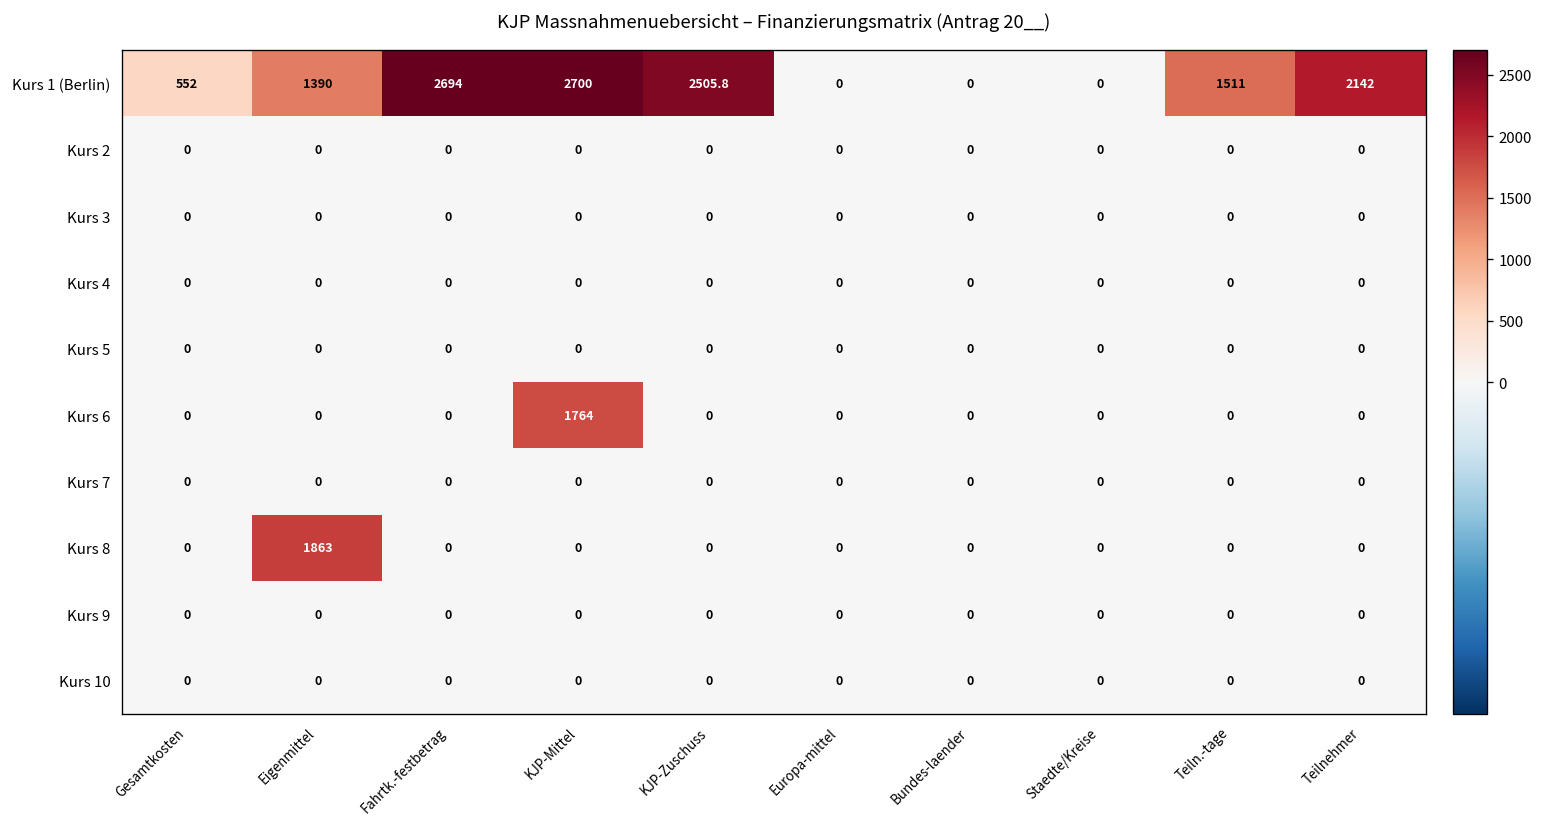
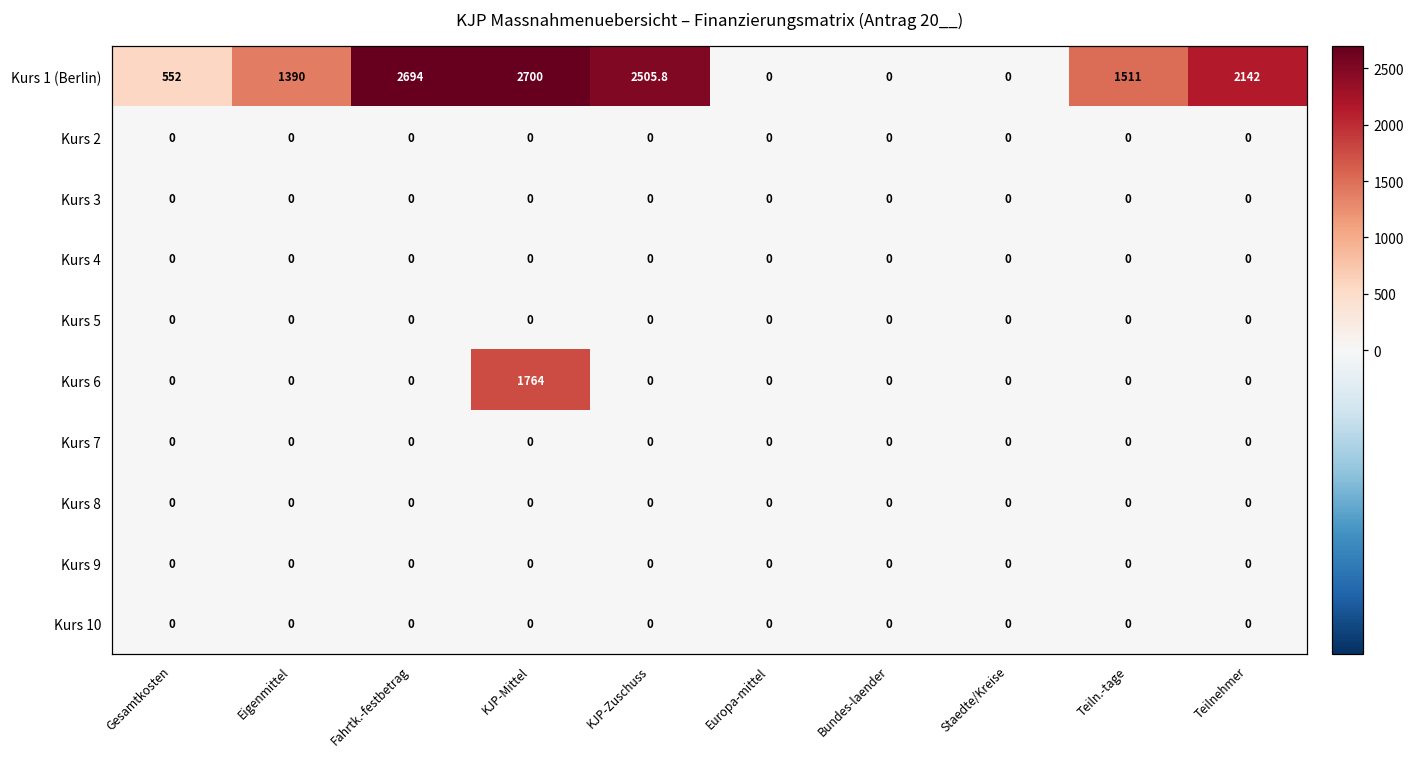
  {
    "Kurs 1 (Berlin)": {
      "Gesamtkosten": 552,
      "Eigenmittel": 1390,
      "Fahrtk.-festbetrag": 2694,
      "KJP-Mittel": 2700,
      "KJP-Zuschuss": 2505.8,
      "Europa-mittel": 0,
      "Bundes-laender": 0,
      "Staedte/Kreise": 0,
      "Teiln.-tage": 1511,
      "Teilnehmer": 2142
    },
    "Kurs 2": {
      "Gesamtkosten": 0,
      "Eigenmittel": 0,
      "Fahrtk.-festbetrag": 0,
      "KJP-Mittel": 0,
      "KJP-Zuschuss": 0,
      "Europa-mittel": 0,
      "Bundes-laender": 0,
      "Staedte/Kreise": 0,
      "Teiln.-tage": 0,
      "Teilnehmer": 0
    },
    "Kurs 3": {
      "Gesamtkosten": 0,
      "Eigenmittel": 0,
      "Fahrtk.-festbetrag": 0,
      "KJP-Mittel": 0,
      "KJP-Zuschuss": 0,
      "Europa-mittel": 0,
      "Bundes-laender": 0,
      "Staedte/Kreise": 0,
      "Teiln.-tage": 0,
      "Teilnehmer": 0
    },
    "Kurs 4": {
      "Gesamtkosten": 0,
      "Eigenmittel": 0,
      "Fahrtk.-festbetrag": 0,
      "KJP-Mittel": 0,
      "KJP-Zuschuss": 0,
      "Europa-mittel": 0,
      "Bundes-laender": 0,
      "Staedte/Kreise": 0,
      "Teiln.-tage": 0,
      "Teilnehmer": 0
    },
    "Kurs 5": {
      "Gesamtkosten": 0,
      "Eigenmittel": 0,
      "Fahrtk.-festbetrag": 0,
      "KJP-Mittel": 0,
      "KJP-Zuschuss": 0,
      "Europa-mittel": 0,
      "Bundes-laender": 0,
      "Staedte/Kreise": 0,
      "Teiln.-tage": 0,
      "Teilnehmer": 0
    },
    "Kurs 6": {
      "Gesamtkosten": 0,
      "Eigenmittel": 0,
      "Fahrtk.-festbetrag": 0,
      "KJP-Mittel": 1764,
      "KJP-Zuschuss": 0,
      "Europa-mittel": 0,
      "Bundes-laender": 0,
      "Staedte/Kreise": 0,
      "Teiln.-tage": 0,
      "Teilnehmer": 0
    },
    "Kurs 7": {
      "Gesamtkosten": 0,
      "Eigenmittel": 0,
      "Fahrtk.-festbetrag": 0,
      "KJP-Mittel": 0,
      "KJP-Zuschuss": 0,
      "Europa-mittel": 0,
      "Bundes-laender": 0,
      "Staedte/Kreise": 0,
      "Teiln.-tage": 0,
      "Teilnehmer": 0
    },
    "Kurs 8": {
      "Gesamtkosten": 0,
-     "Eigenmittel": 1863,
+     "Eigenmittel": 0,
      "Fahrtk.-festbetrag": 0,
      "KJP-Mittel": 0,
      "KJP-Zuschuss": 0,
      "Europa-mittel": 0,
      "Bundes-laender": 0,
      "Staedte/Kreise": 0,
      "Teiln.-tage": 0,
      "Teilnehmer": 0
    },
    "Kurs 9": {
      "Gesamtkosten": 0,
      "Eigenmittel": 0,
      "Fahrtk.-festbetrag": 0,
      "KJP-Mittel": 0,
      "KJP-Zuschuss": 0,
      "Europa-mittel": 0,
      "Bundes-laender": 0,
      "Staedte/Kreise": 0,
      "Teiln.-tage": 0,
      "Teilnehmer": 0
    },
    "Kurs 10": {
      "Gesamtkosten": 0,
      "Eigenmittel": 0,
      "Fahrtk.-festbetrag": 0,
      "KJP-Mittel": 0,
      "KJP-Zuschuss": 0,
      "Europa-mittel": 0,
      "Bundes-laender": 0,
      "Staedte/Kreise": 0,
      "Teiln.-tage": 0,
      "Teilnehmer": 0
    }
  }
